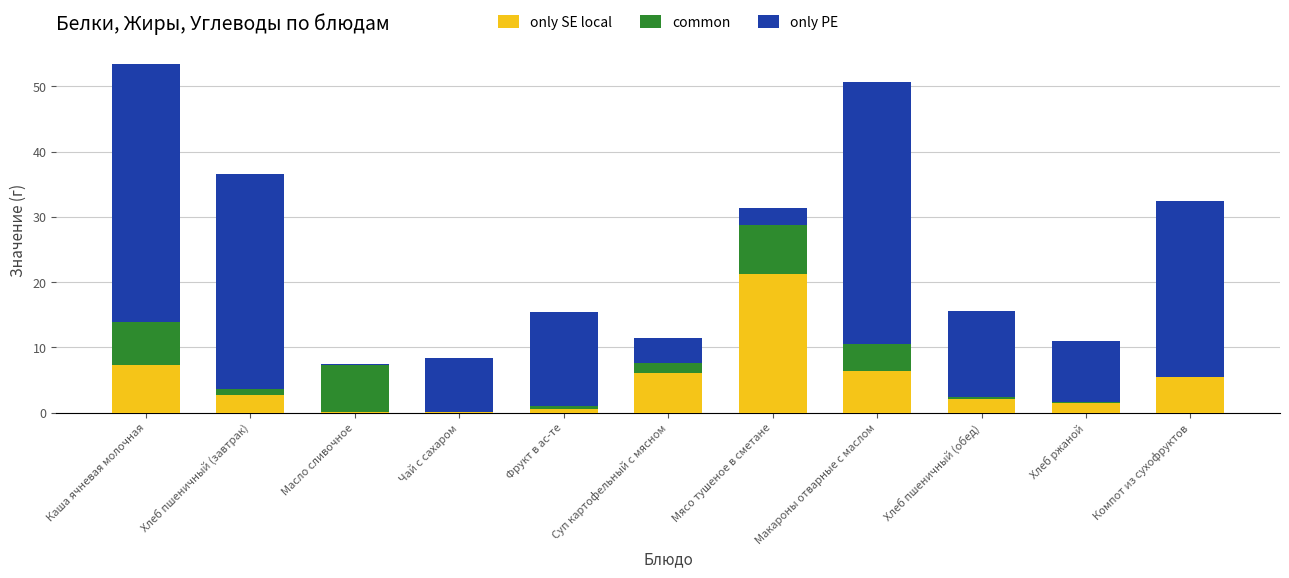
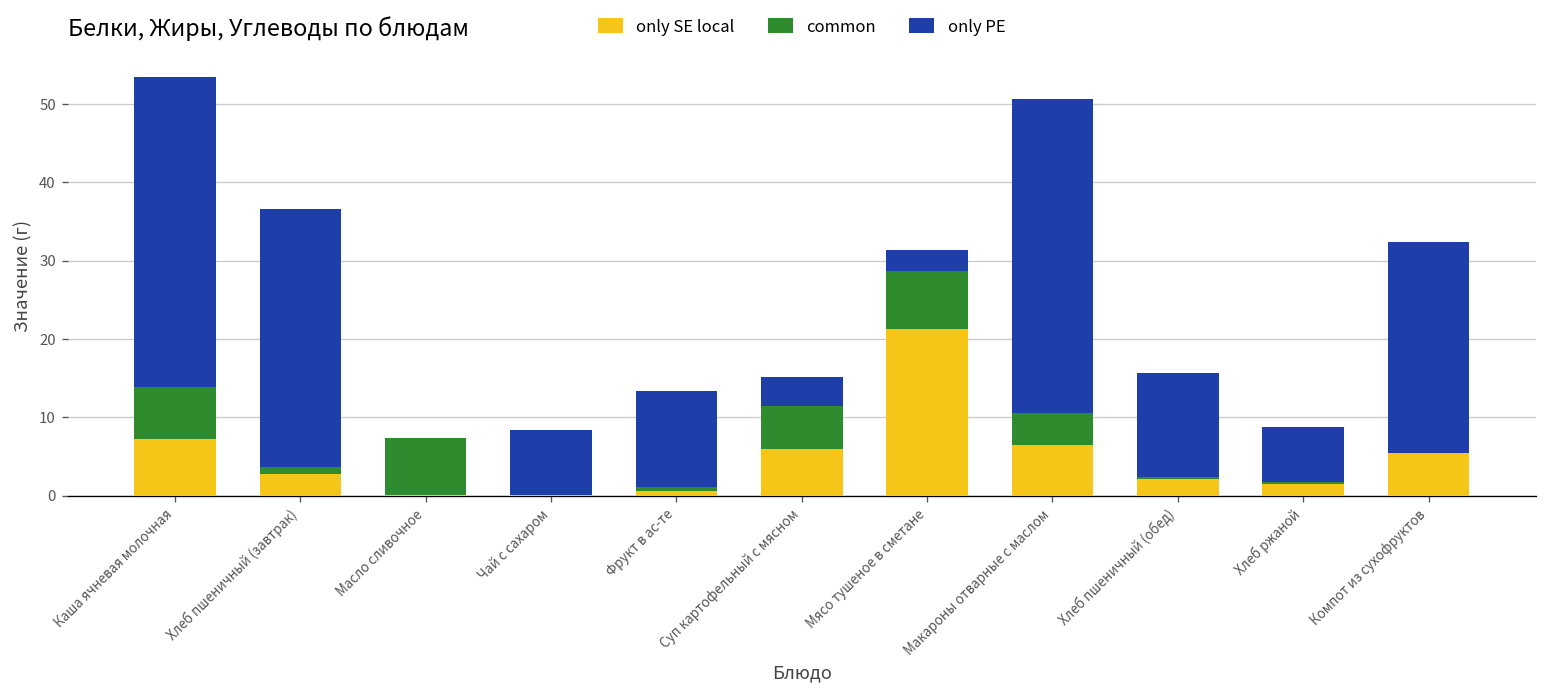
  {
    "only SE local": {
      "Каша ячневая молочная": 7,
      "Хлеб пшеничный (завтрак)": 3,
      "Фрукт в ас-те": 1,
      "Суп картофельный с мясном": 6,
      "Мясо тушеное в сметане": 21,
      "Макароны отварные с маслом": 6,
      "Хлеб пшеничный (обед)": 2,
      "Хлеб ржаной": 1,
      "Компот из сухофруктов": 5
    },
    "common": {
      "Каша ячневая молочная": 7,
      "Хлеб пшеничный (завтрак)": 1,
      "Масло сливочное": 7,
      "Чай с сахаром": 0,
      "Фрукт в ас-те": 0,
-     "Суп картофельный с мясном": 2,
+     "Суп картофельный с мясном": 5,
      "Мясо тушеное в сметане": 7,
      "Макароны отварные с маслом": 4,
      "Компот из сухофруктов": 0
    },
    "only PE": {
      "Каша ячневая молочная": 40,
      "Хлеб пшеничный (завтрак)": 33,
      "Чай с сахаром": 8,
-     "Фрукт в ас-те": 14,
+     "Фрукт в ас-те": 12,
      "Суп картофельный с мясном": 4,
      "Мясо тушеное в сметане": 3,
      "Макароны отварные с маслом": 40,
      "Хлеб пшеничный (обед)": 13,
-     "Хлеб ржаной": 9,
+     "Хлеб ржаной": 7,
      "Компот из сухофруктов": 27
    }
  }
